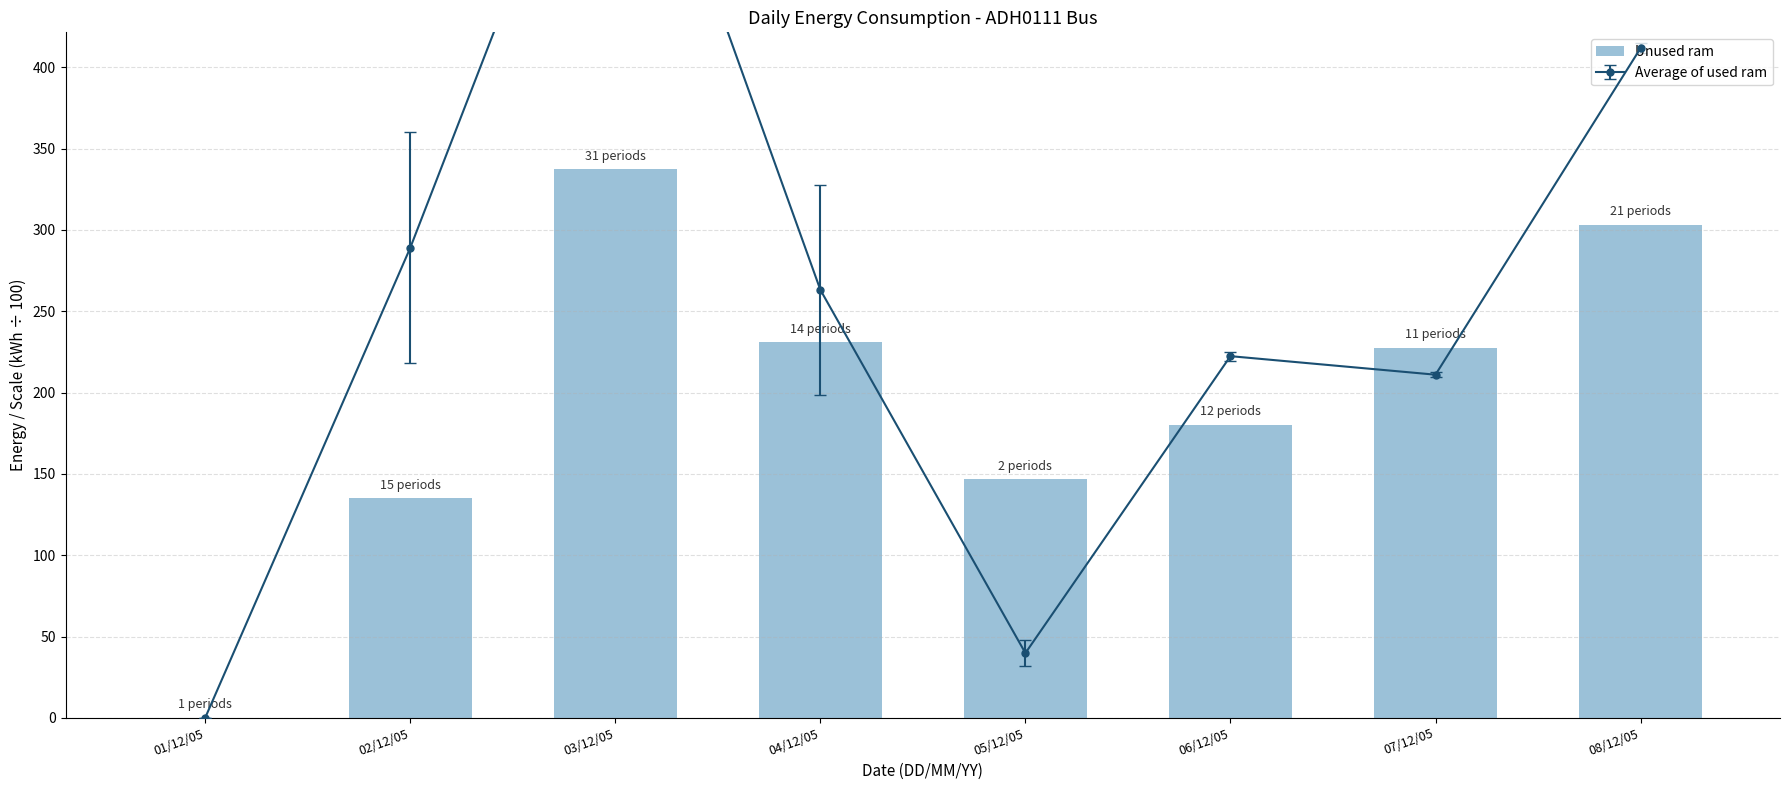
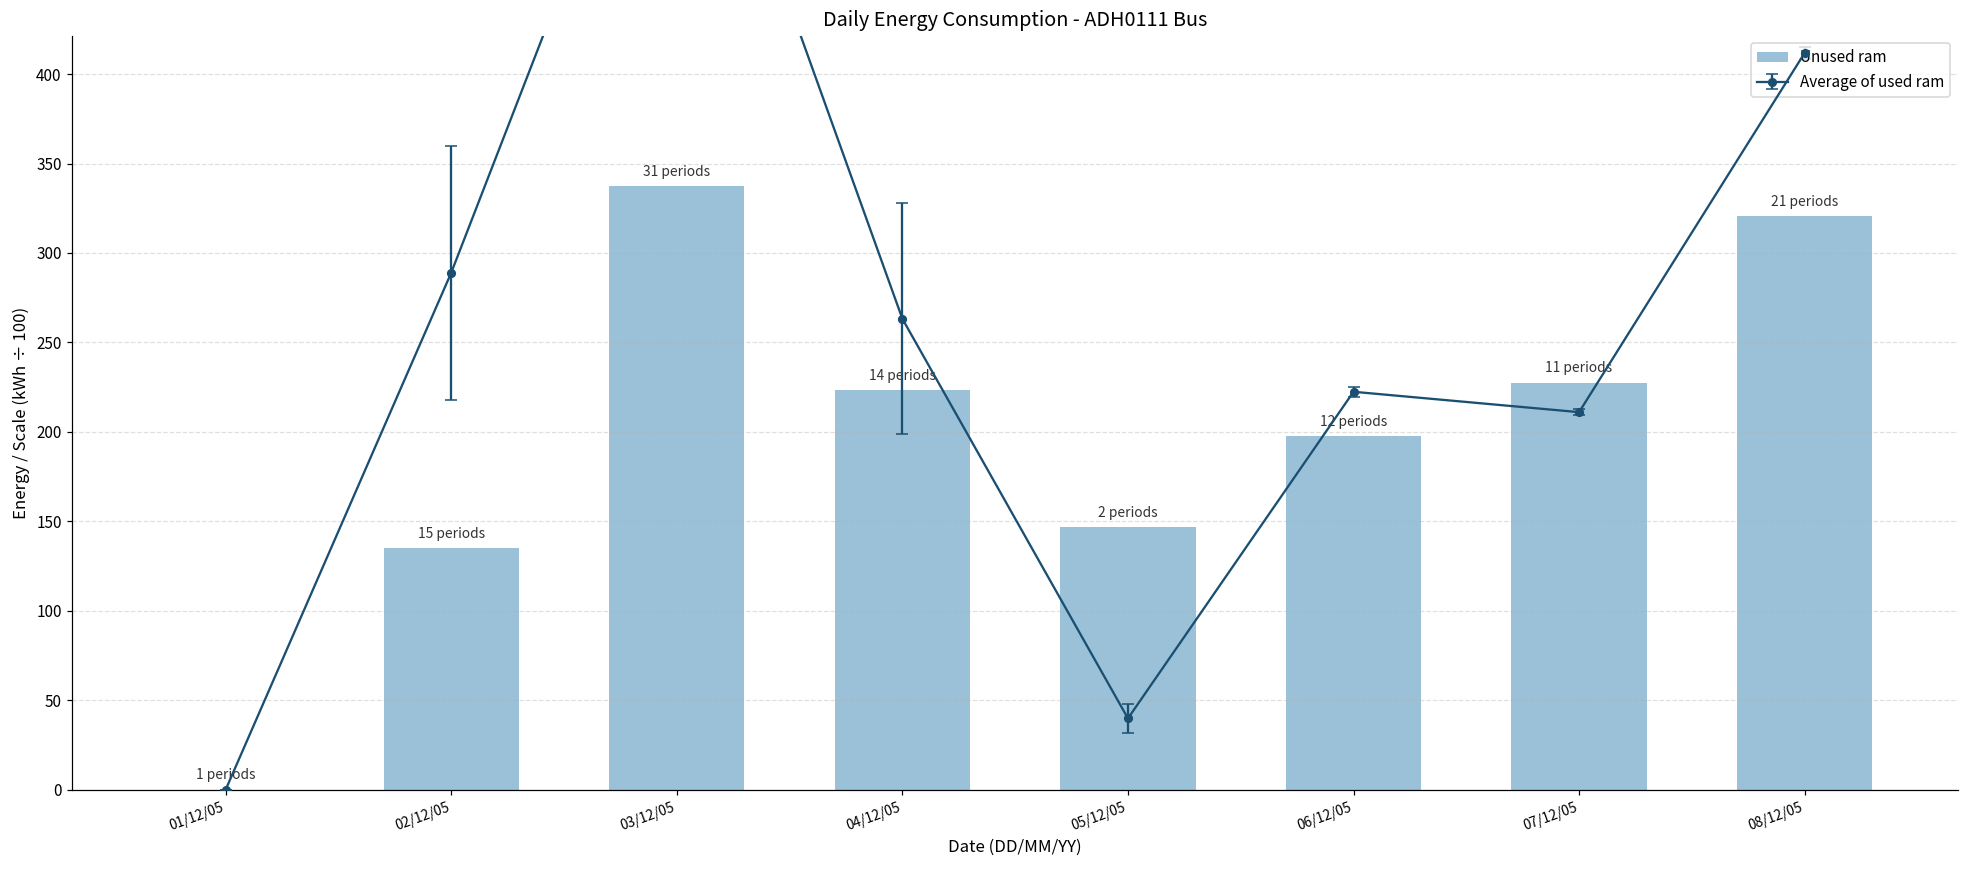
  {
    "Unused ram": {
-     "04/12/05": 231,
-     "06/12/05": 180,
-     "08/12/05": 303
+     "04/12/05": 223,
+     "06/12/05": 198,
+     "08/12/05": 320
    }
  }
